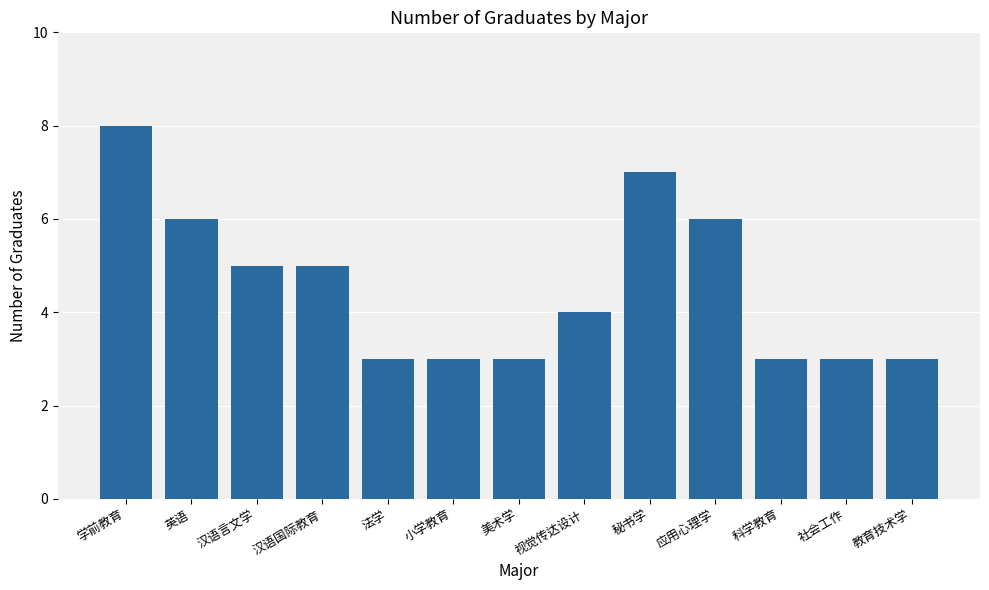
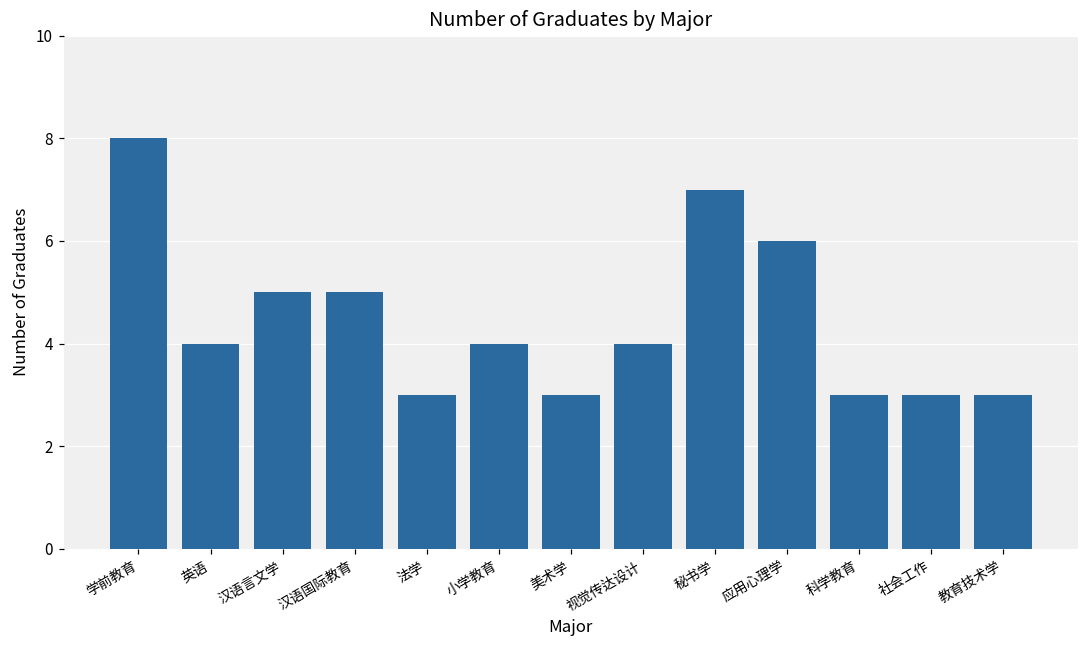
  {
    "学前教育": 8,
-   "英语": 6,
+   "英语": 4,
    "汉语言文学": 5,
    "汉语国际教育": 5,
    "法学": 3,
-   "小学教育": 3,
+   "小学教育": 4,
    "美术学": 3,
    "视觉传达设计": 4,
    "秘书学": 7,
    "应用心理学": 6,
    "科学教育": 3,
    "社会工作": 3,
    "教育技术学": 3
  }
